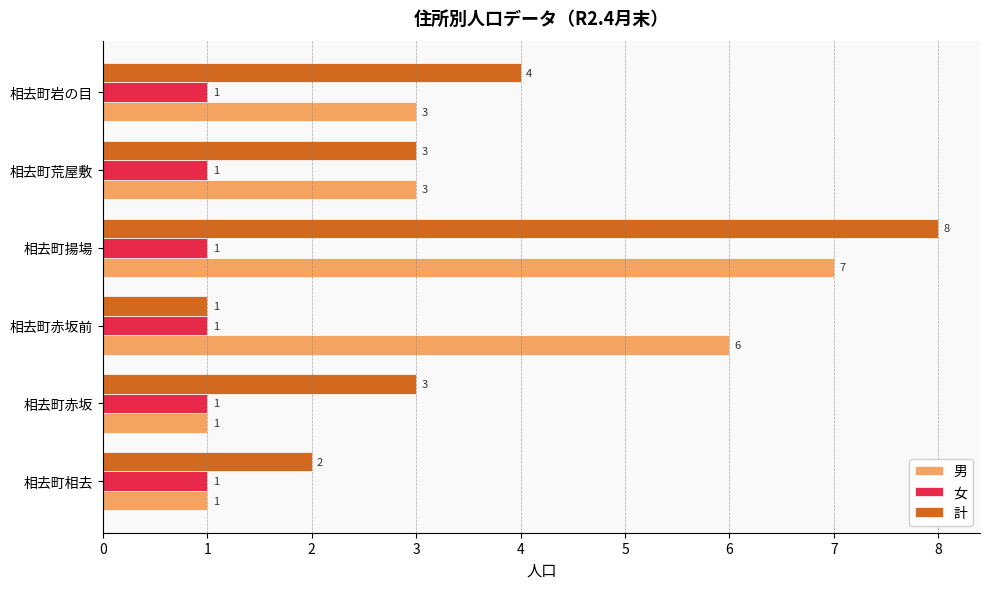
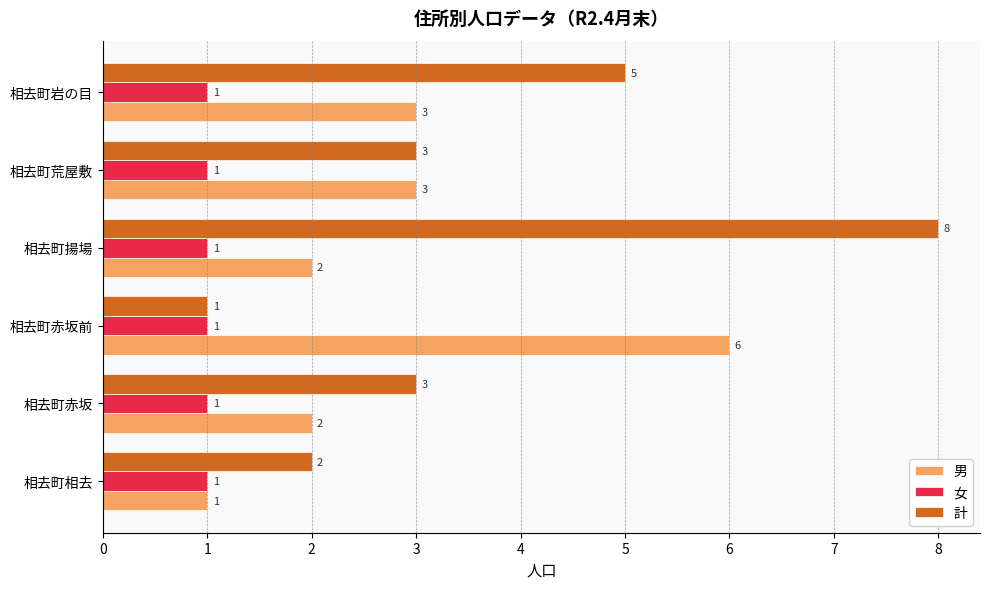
  {
    "男": {
      "相去町岩の目": 3,
      "相去町荒屋敷": 3,
-     "相去町揚場": 7,
+     "相去町揚場": 2,
      "相去町赤坂前": 6,
-     "相去町赤坂": 1,
+     "相去町赤坂": 2,
      "相去町相去": 1
    },
    "女": {
      "相去町岩の目": 1,
      "相去町荒屋敷": 1,
      "相去町揚場": 1,
      "相去町赤坂前": 1,
      "相去町赤坂": 1,
      "相去町相去": 1
    },
    "計": {
-     "相去町岩の目": 4,
+     "相去町岩の目": 5,
      "相去町荒屋敷": 3,
      "相去町揚場": 8,
      "相去町赤坂前": 1,
      "相去町赤坂": 3,
      "相去町相去": 2
    }
  }
